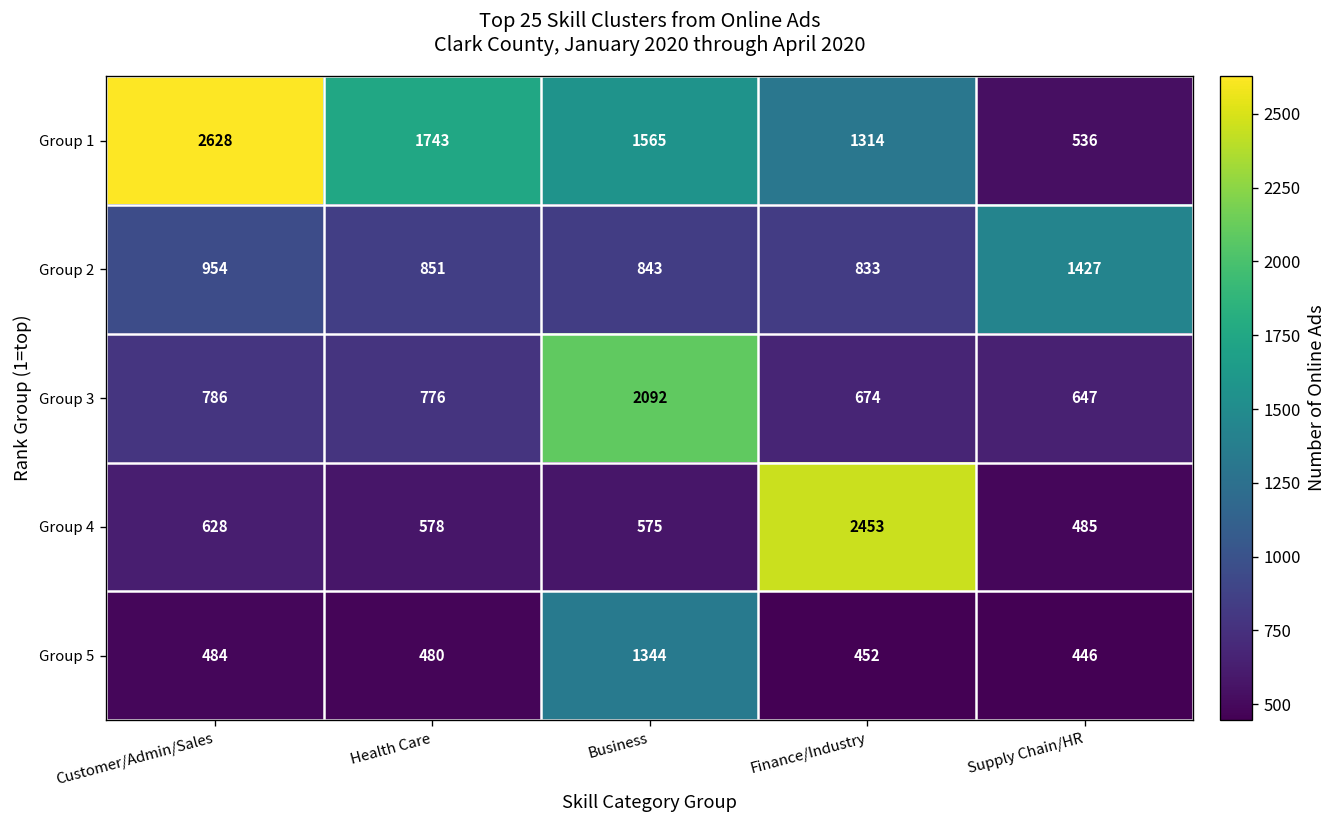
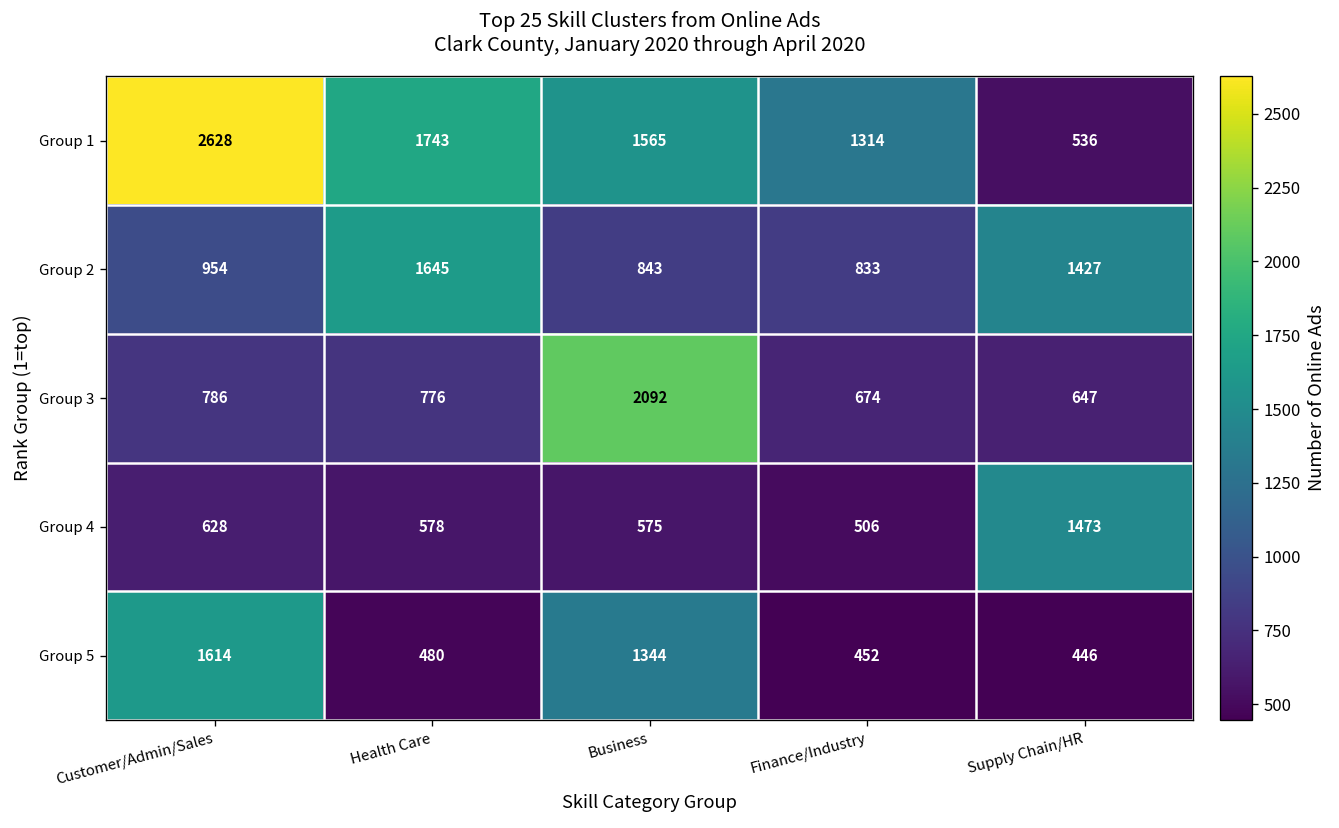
  {
    "Group 1": {
      "Customer/Admin/Sales": 2628,
      "Health Care": 1743,
      "Business": 1565,
      "Finance/Industry": 1314,
      "Supply Chain/HR": 536
    },
    "Group 2": {
      "Customer/Admin/Sales": 954,
-     "Health Care": 851,
+     "Health Care": 1645,
      "Business": 843,
      "Finance/Industry": 833,
      "Supply Chain/HR": 1427
    },
    "Group 3": {
      "Customer/Admin/Sales": 786,
      "Health Care": 776,
      "Business": 2092,
      "Finance/Industry": 674,
      "Supply Chain/HR": 647
    },
    "Group 4": {
      "Customer/Admin/Sales": 628,
      "Health Care": 578,
      "Business": 575,
-     "Finance/Industry": 2453,
-     "Supply Chain/HR": 485
+     "Finance/Industry": 506,
+     "Supply Chain/HR": 1473
    },
    "Group 5": {
-     "Customer/Admin/Sales": 484,
+     "Customer/Admin/Sales": 1614,
      "Health Care": 480,
      "Business": 1344,
      "Finance/Industry": 452,
      "Supply Chain/HR": 446
    }
  }
